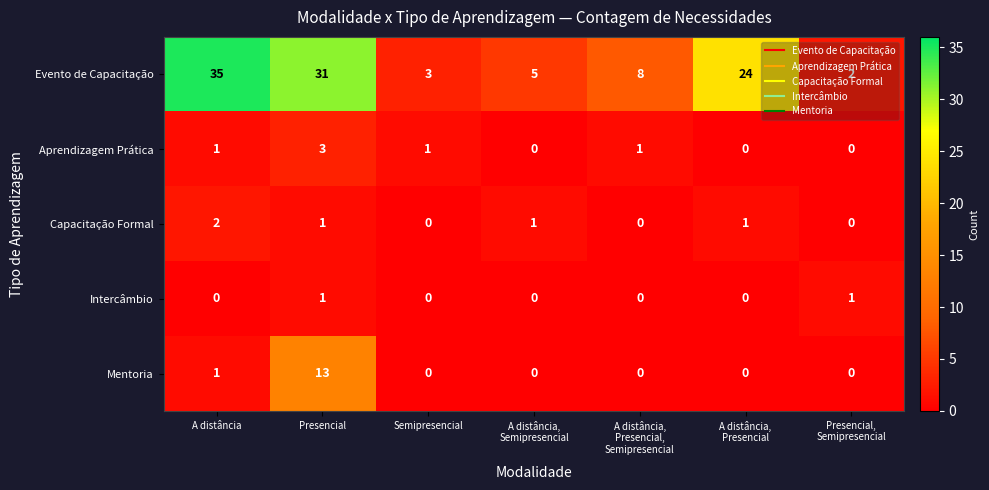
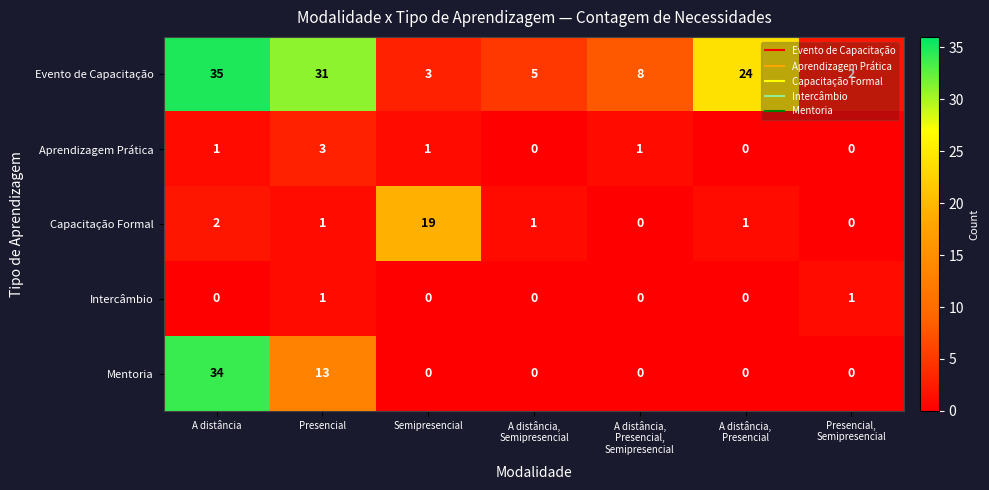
  {
    "Evento de Capacitação": {
      "A distância": 35,
      "Presencial": 31,
      "Semipresencial": 3,
      "A distância, Semipresencial": 5,
      "A distância, Presencial, Semipresencial": 8,
      "A distância, Presencial": 24
    },
    "Aprendizagem Prática": {
      "A distância": 1,
      "Presencial": 3,
      "Semipresencial": 1,
      "A distância, Semipresencial": 0,
      "A distância, Presencial, Semipresencial": 1,
      "A distância, Presencial": 0,
      "Presencial, Semipresencial": 0
    },
    "Capacitação Formal": {
      "A distância": 2,
      "Presencial": 1,
-     "Semipresencial": 0,
+     "Semipresencial": 19,
      "A distância, Semipresencial": 1,
      "A distância, Presencial, Semipresencial": 0,
      "A distância, Presencial": 1,
      "Presencial, Semipresencial": 0
    },
    "Intercâmbio": {
      "A distância": 0,
      "Presencial": 1,
      "Semipresencial": 0,
      "A distância, Semipresencial": 0,
      "A distância, Presencial, Semipresencial": 0,
      "A distância, Presencial": 0,
      "Presencial, Semipresencial": 1
    },
    "Mentoria": {
-     "A distância": 1,
+     "A distância": 34,
      "Presencial": 13,
      "Semipresencial": 0,
      "A distância, Semipresencial": 0,
      "A distância, Presencial, Semipresencial": 0,
      "A distância, Presencial": 0,
      "Presencial, Semipresencial": 0
    }
  }
